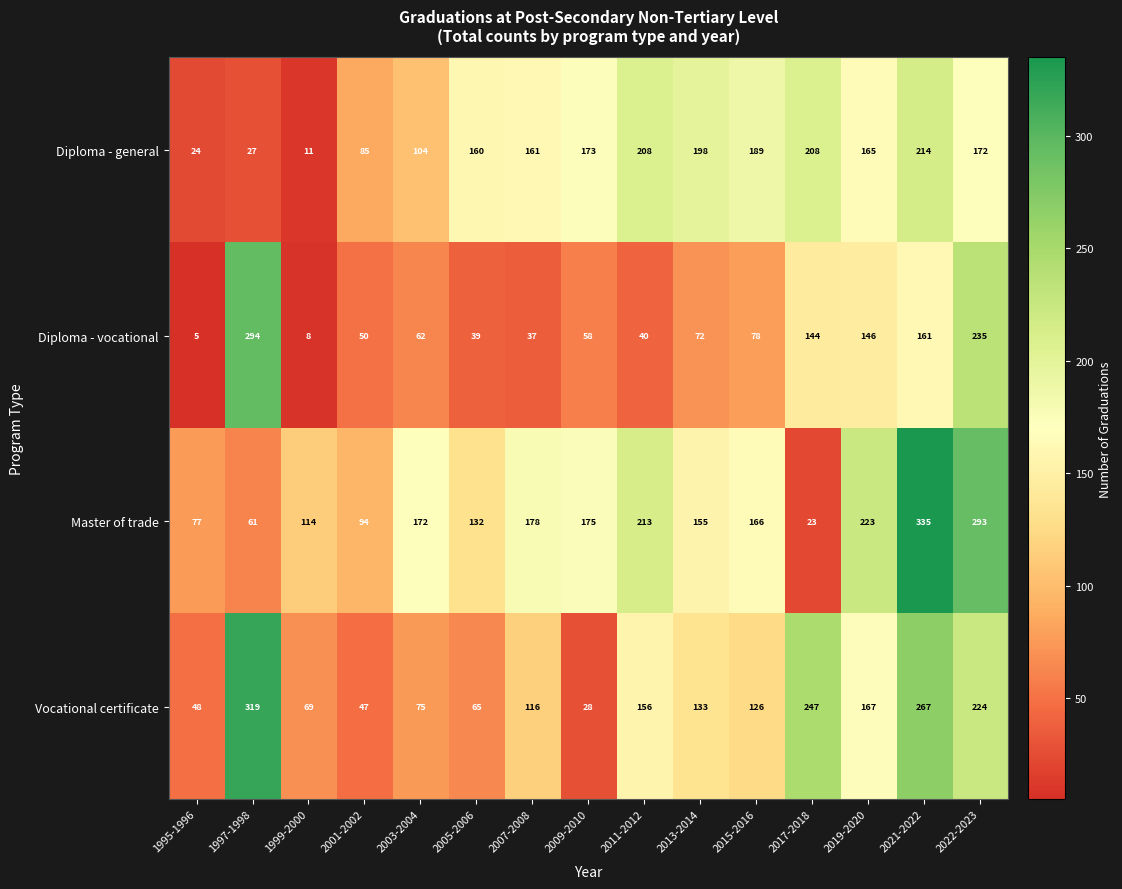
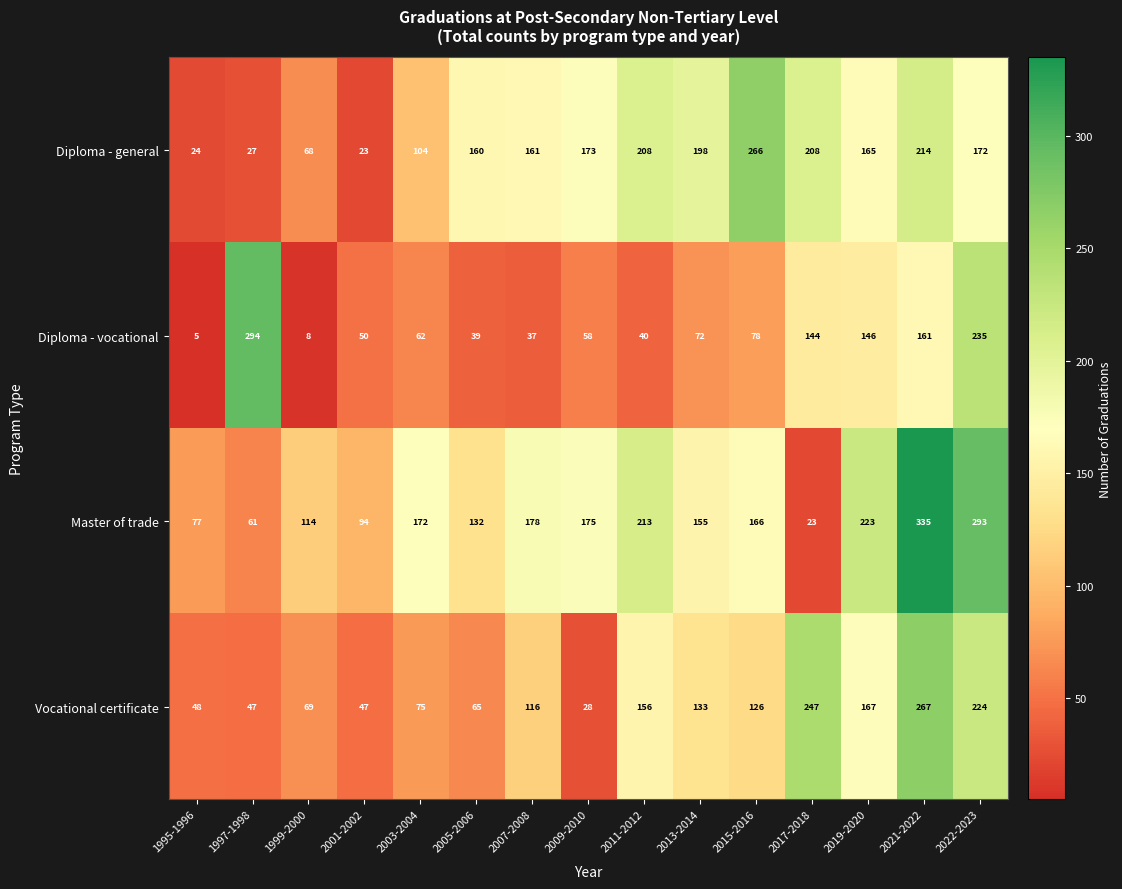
  {
    "Diploma - general": {
      "1995-1996": 24,
      "1997-1998": 27,
-     "1999-2000": 11,
-     "2001-2002": 85,
+     "1999-2000": 68,
+     "2001-2002": 23,
      "2003-2004": 104,
      "2005-2006": 160,
      "2007-2008": 161,
      "2009-2010": 173,
      "2011-2012": 208,
      "2013-2014": 198,
-     "2015-2016": 189,
+     "2015-2016": 266,
      "2017-2018": 208,
      "2019-2020": 165,
      "2021-2022": 214,
      "2022-2023": 172
    },
    "Diploma - vocational": {
      "1995-1996": 5,
      "1997-1998": 294,
      "1999-2000": 8,
      "2001-2002": 50,
      "2003-2004": 62,
      "2005-2006": 39,
      "2007-2008": 37,
      "2009-2010": 58,
      "2011-2012": 40,
      "2013-2014": 72,
      "2015-2016": 78,
      "2017-2018": 144,
      "2019-2020": 146,
      "2021-2022": 161,
      "2022-2023": 235
    },
    "Master of trade": {
      "1995-1996": 77,
      "1997-1998": 61,
      "1999-2000": 114,
      "2001-2002": 94,
      "2003-2004": 172,
      "2005-2006": 132,
      "2007-2008": 178,
      "2009-2010": 175,
      "2011-2012": 213,
      "2013-2014": 155,
      "2015-2016": 166,
      "2017-2018": 23,
      "2019-2020": 223,
      "2021-2022": 335,
      "2022-2023": 293
    },
    "Vocational certificate": {
      "1995-1996": 48,
-     "1997-1998": 319,
+     "1997-1998": 47,
      "1999-2000": 69,
      "2001-2002": 47,
      "2003-2004": 75,
      "2005-2006": 65,
      "2007-2008": 116,
      "2009-2010": 28,
      "2011-2012": 156,
      "2013-2014": 133,
      "2015-2016": 126,
      "2017-2018": 247,
      "2019-2020": 167,
      "2021-2022": 267,
      "2022-2023": 224
    }
  }
